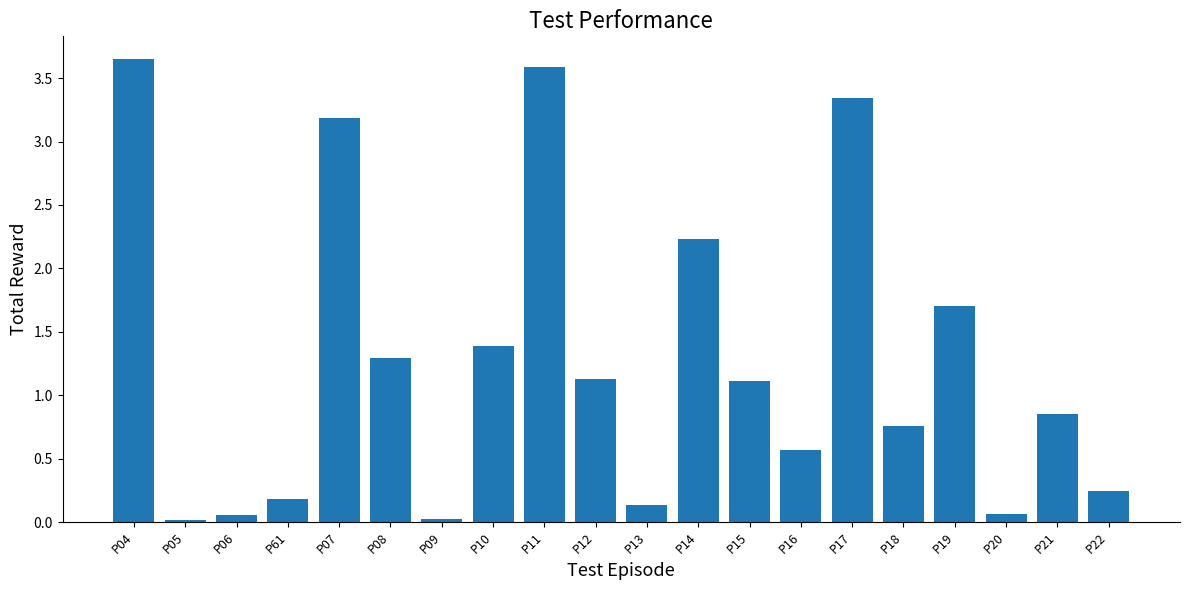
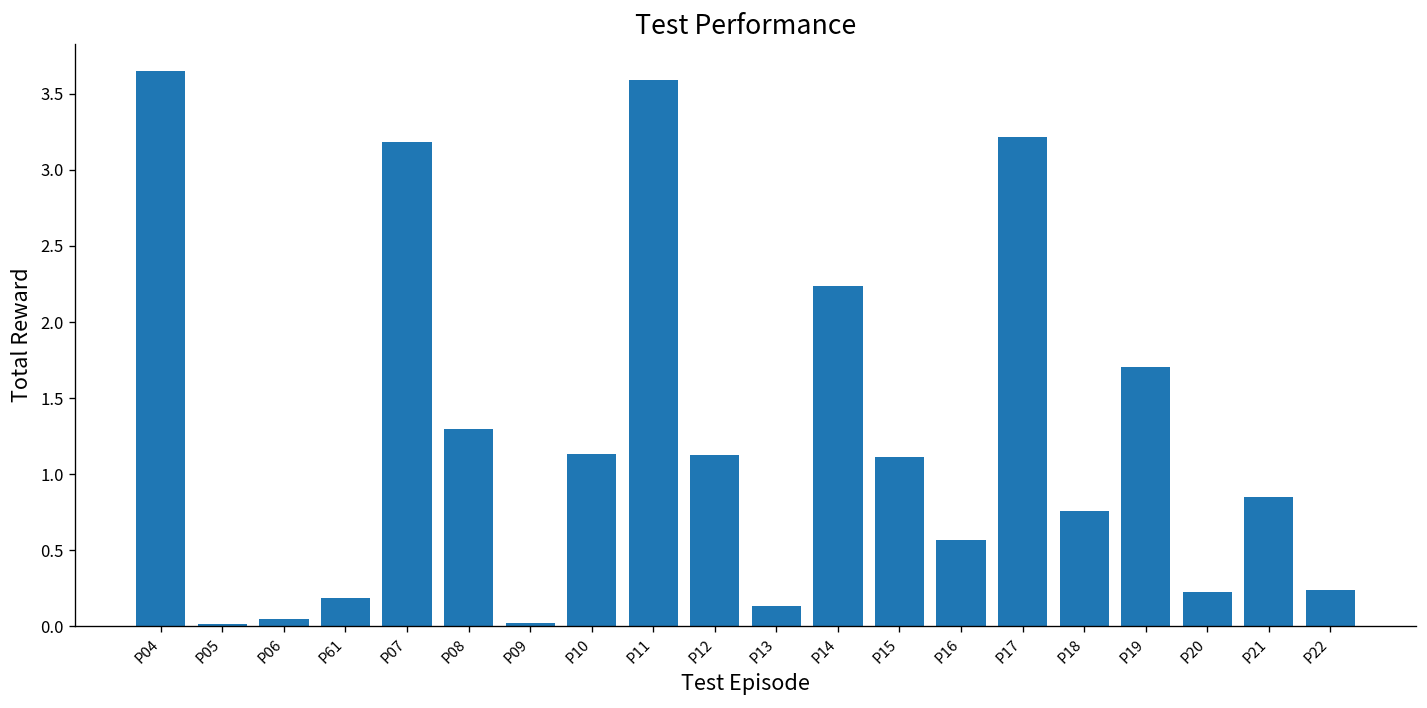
  {
    "P04": 3.65,
    "P06": 0.05,
    "P61": 0.18,
    "P07": 3.19,
    "P08": 1.30,
    "P09": 0.02,
-   "P10": 1.39,
+   "P10": 1.13,
    "P11": 3.59,
    "P12": 1.13,
    "P13": 0.13,
    "P14": 2.23,
    "P15": 1.11,
    "P16": 0.57,
-   "P17": 3.34,
+   "P17": 3.22,
    "P18": 0.76,
    "P19": 1.70,
-   "P20": 0.06,
+   "P20": 0.23,
    "P21": 0.85,
    "P22": 0.24
  }
